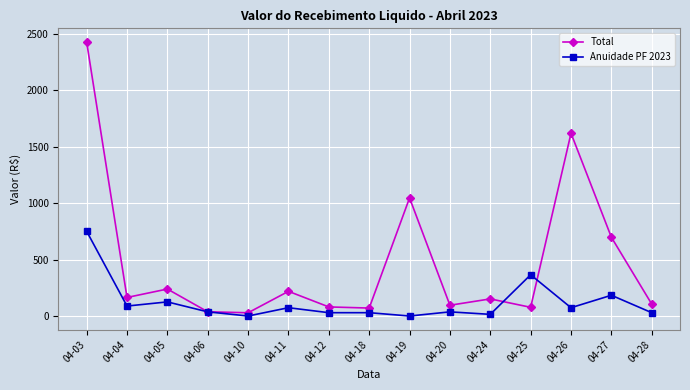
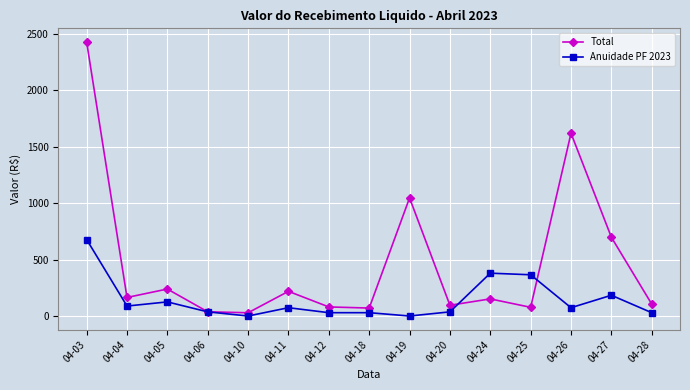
  {
    "Total": {
      "04-03": 2430,
      "04-04": 160,
      "04-05": 240,
      "04-10": 30,
      "04-11": 220,
      "04-12": 80,
      "04-18": 70,
      "04-19": 1050,
      "04-20": 100,
      "04-24": 150,
      "04-25": 80,
      "04-26": 1620,
      "04-27": 700,
      "04-28": 110
    },
    "Anuidade PF 2023": {
-     "04-03": 750,
+     "04-03": 680,
      "04-04": 90,
      "04-05": 120,
      "04-10": 0,
      "04-11": 70,
      "04-12": 30,
      "04-18": 30,
      "04-19": 0,
      "04-20": 40,
-     "04-24": 10,
+     "04-24": 380,
      "04-25": 370,
      "04-26": 70,
      "04-27": 180,
      "04-28": 30
    }
  }
